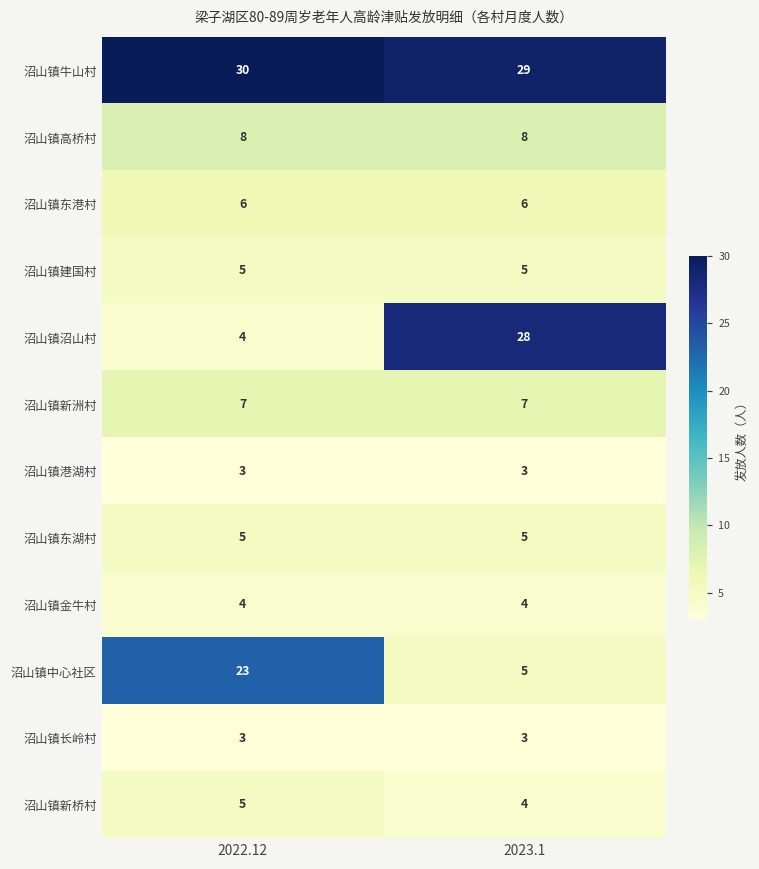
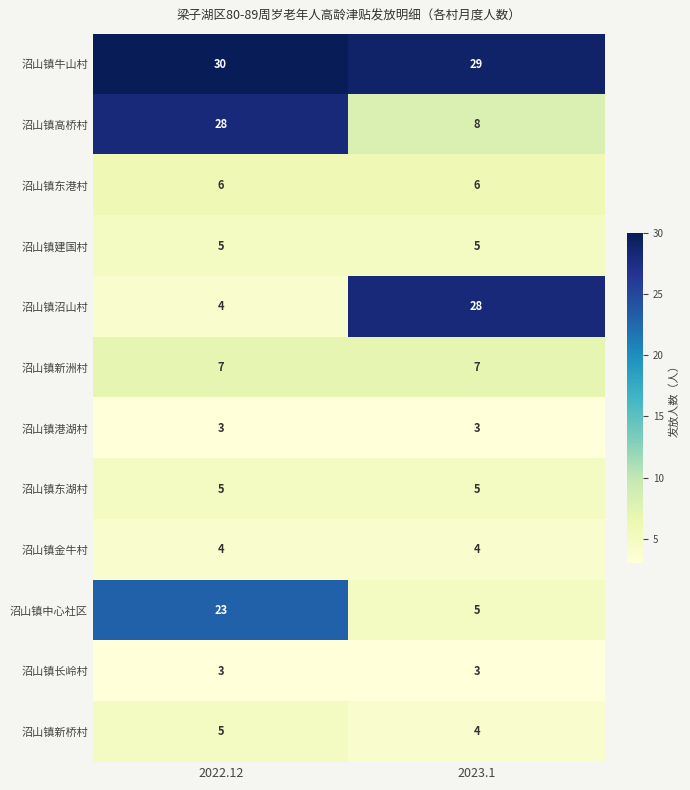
  {
    "沼山镇牛山村": {
      "2022.12": 30,
      "2023.1": 29
    },
    "沼山镇高桥村": {
-     "2022.12": 8,
+     "2022.12": 28,
      "2023.1": 8
    },
    "沼山镇东港村": {
      "2022.12": 6,
      "2023.1": 6
    },
    "沼山镇建国村": {
      "2022.12": 5,
      "2023.1": 5
    },
    "沼山镇沼山村": {
      "2022.12": 4,
      "2023.1": 28
    },
    "沼山镇新洲村": {
      "2022.12": 7,
      "2023.1": 7
    },
    "沼山镇港湖村": {
      "2022.12": 3,
      "2023.1": 3
    },
    "沼山镇东湖村": {
      "2022.12": 5,
      "2023.1": 5
    },
    "沼山镇金牛村": {
      "2022.12": 4,
      "2023.1": 4
    },
    "沼山镇中心社区": {
      "2022.12": 23,
      "2023.1": 5
    },
    "沼山镇长岭村": {
      "2022.12": 3,
      "2023.1": 3
    },
    "沼山镇新桥村": {
      "2022.12": 5,
      "2023.1": 4
    }
  }
